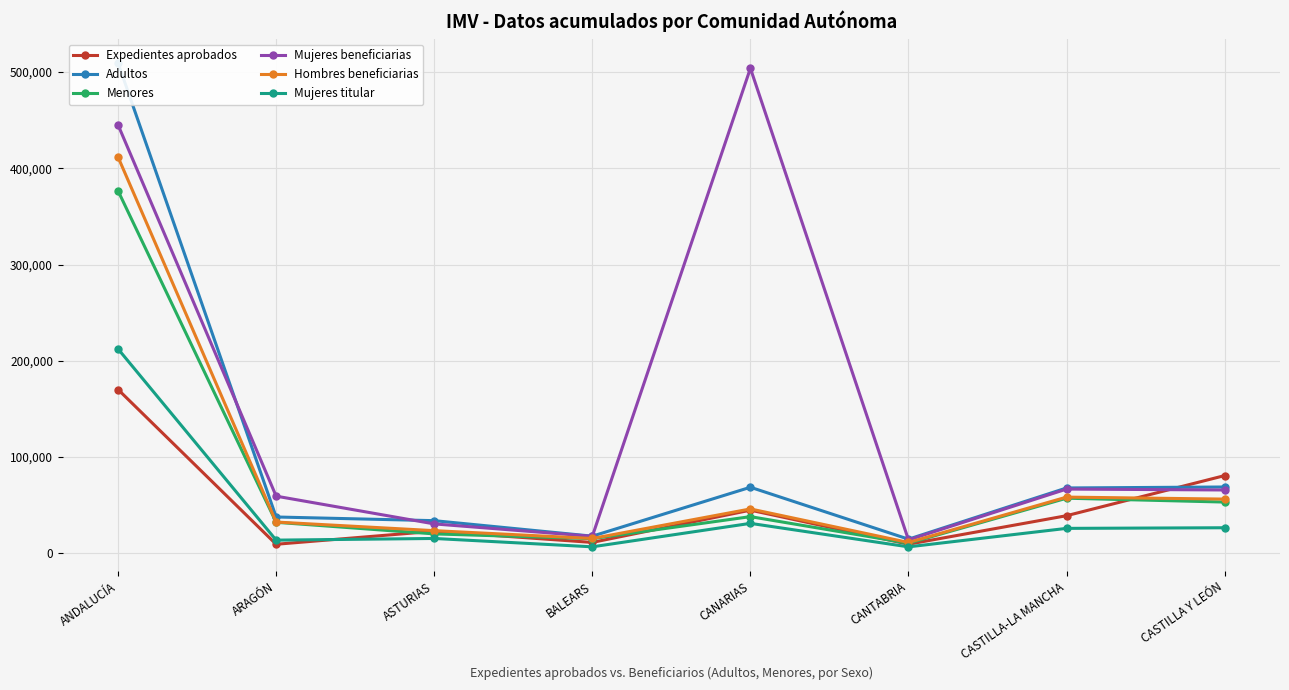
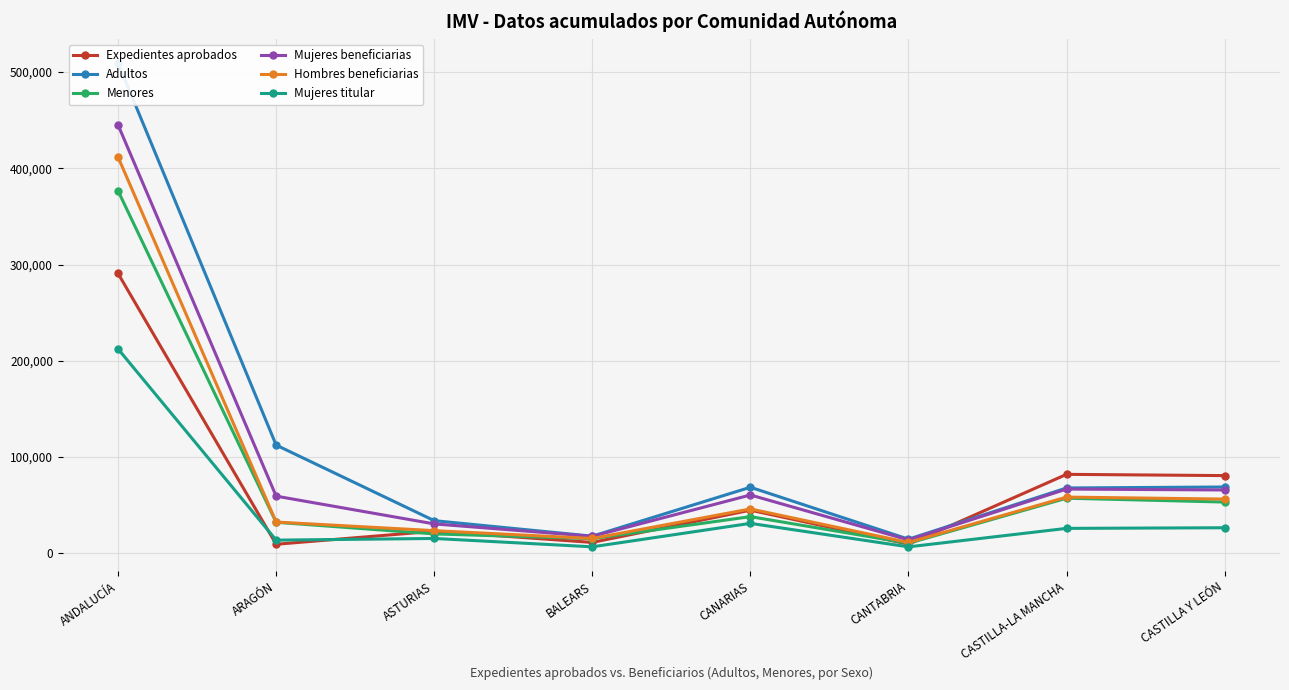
  {
    "Expedientes aprobados": {
-     "ANDALUCÍA": "170,000",
+     "ANDALUCÍA": "290,000",
      "ARAGÓN": "10,000",
      "BALEARS": "10,000",
-     "CASTILLA-LA MANCHA": "40,000",
+     "CASTILLA-LA MANCHA": "80,000",
      "CASTILLA Y LEÓN": "80,000"
    },
    "Adultos": {
-     "ARAGÓN": "40,000",
+     "ARAGÓN": "110,000",
      "ASTURIAS": "30,000",
      "CANARIAS": "70,000",
      "CASTILLA Y LEÓN": "70,000"
    },
    "Mujeres beneficiarias": {
      "ANDALUCÍA": "450,000",
      "ARAGÓN": "60,000",
      "ASTURIAS": "30,000",
-     "CANARIAS": "500,000",
+     "CANARIAS": "60,000",
      "CASTILLA Y LEÓN": "70,000"
    },
    "Hombres beneficiarias": {
      "ANDALUCÍA": "410,000",
      "CASTILLA Y LEÓN": "60,000"
    }
  }
